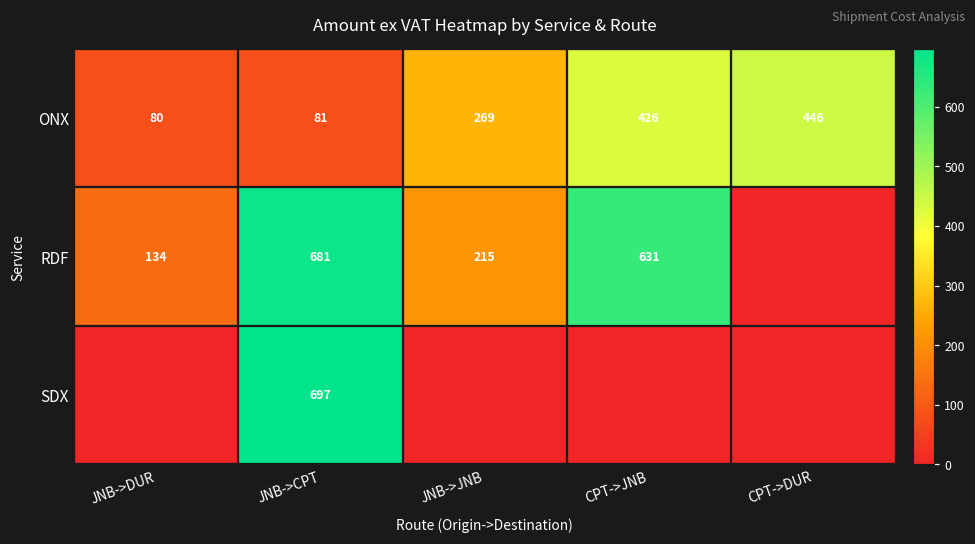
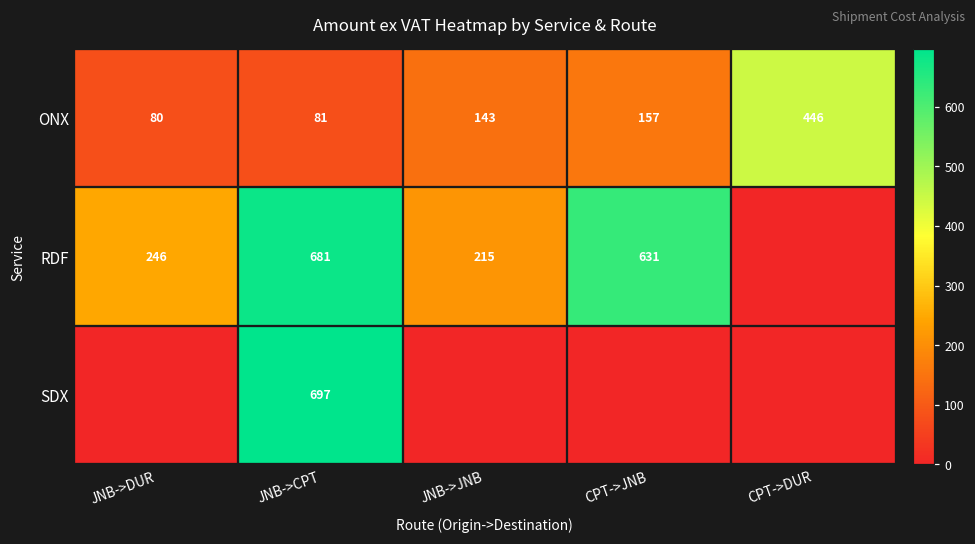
  {
    "ONX": {
      "JNB->DUR": 80,
      "JNB->CPT": 81,
-     "JNB->JNB": 269,
-     "CPT->JNB": 426,
+     "JNB->JNB": 143,
+     "CPT->JNB": 157,
      "CPT->DUR": 446
    },
    "RDF": {
-     "JNB->DUR": 134,
+     "JNB->DUR": 246,
      "JNB->CPT": 681,
      "JNB->JNB": 215,
      "CPT->JNB": 631
    },
    "SDX": {
      "JNB->CPT": 697
    }
  }
